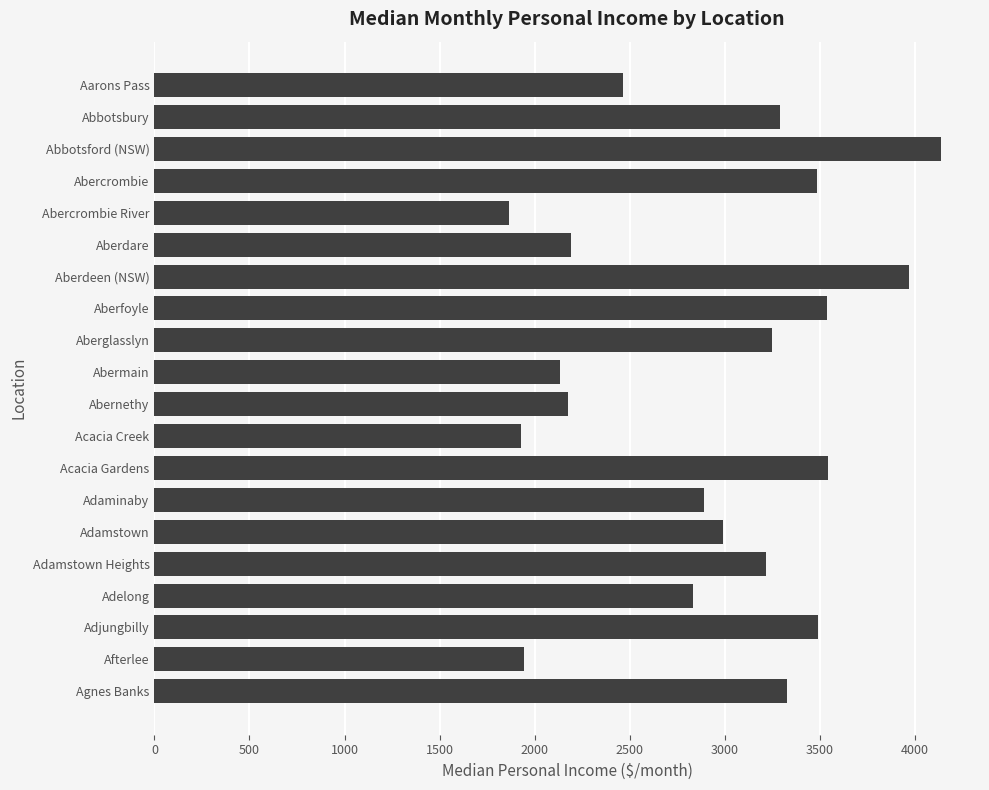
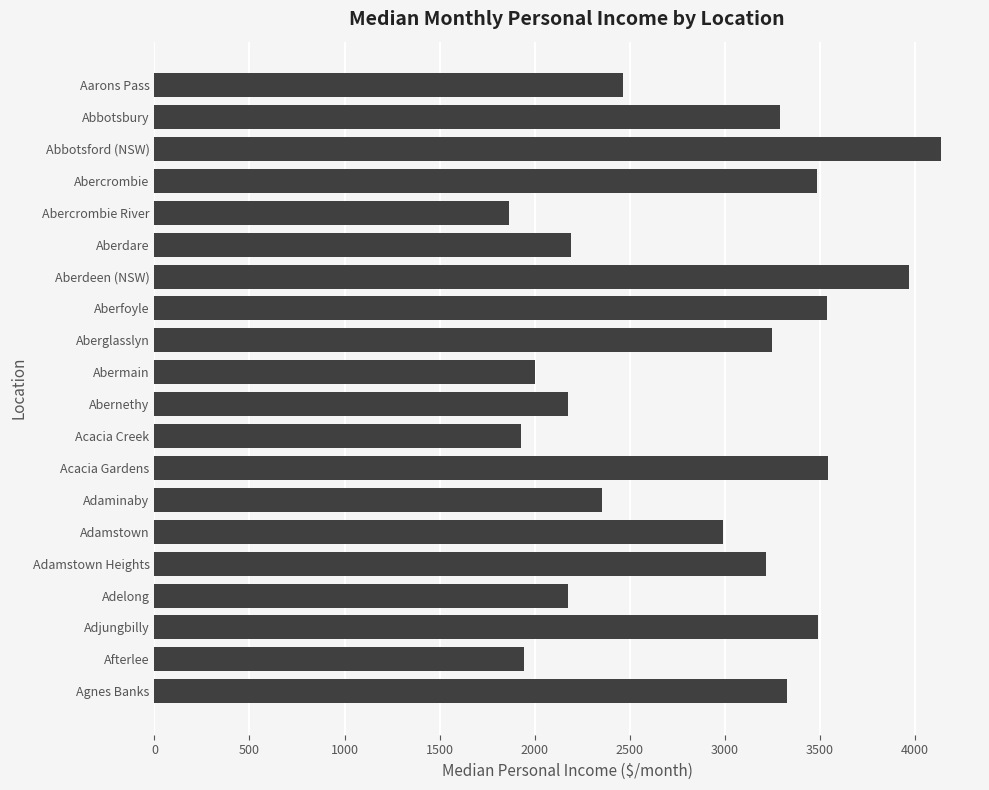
  {
    "Aarons Pass": 2460,
    "Abbotsbury": 3290,
    "Abbotsford (NSW)": 4140,
    "Abercrombie": 3480,
    "Abercrombie River": 1870,
    "Aberdare": 2190,
    "Aberdeen (NSW)": 3970,
    "Aberfoyle": 3540,
    "Aberglasslyn": 3250,
-   "Abermain": 2130,
+   "Abermain": 2000,
    "Abernethy": 2170,
    "Acacia Creek": 1930,
    "Acacia Gardens": 3540,
-   "Adaminaby": 2890,
+   "Adaminaby": 2350,
    "Adamstown": 2990,
    "Adamstown Heights": 3220,
-   "Adelong": 2830,
+   "Adelong": 2170,
    "Adjungbilly": 3490,
    "Afterlee": 1950,
    "Agnes Banks": 3330
  }
